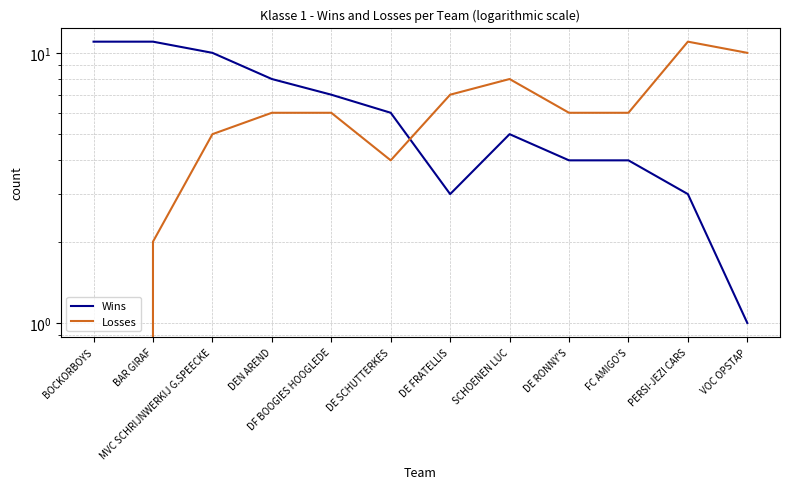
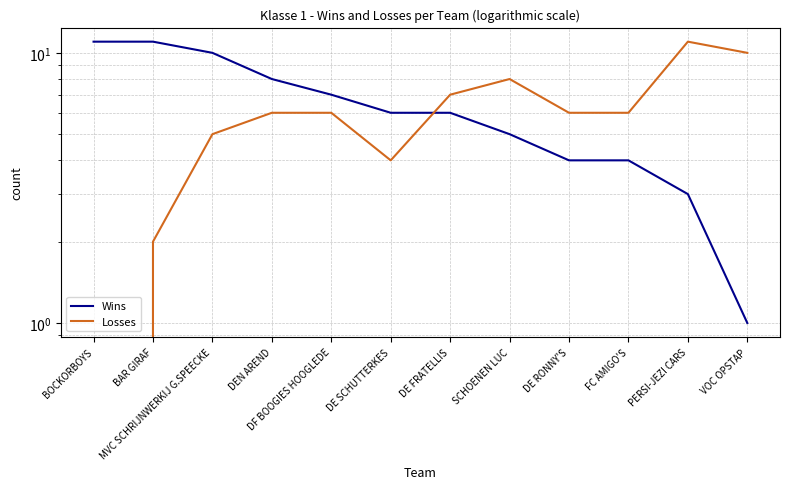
  {
    "Wins": {
      "BOCKORBOYS": 11,
      "BAR GIRAF": 11,
      "MVC SCHRIJNWERKIJ G.SPEECKE": 10,
      "DEN AREND": 8,
      "DF BOOGIES HOOGLEDE": 7,
      "DE SCHUTTERKES": 6,
-     "DE FRATELLIS": 3,
+     "DE FRATELLIS": 6,
      "SCHOENEN LUC": 5,
      "DE RONNY'S": 4,
      "FC AMIGO'S": 4,
      "PERSI-JEZI CARS": 3,
      "VOC OPSTAP": 1
    },
    "Losses": {
      "BAR GIRAF": 2,
      "MVC SCHRIJNWERKIJ G.SPEECKE": 5,
      "DEN AREND": 6,
      "DF BOOGIES HOOGLEDE": 6,
      "DE SCHUTTERKES": 4,
      "DE FRATELLIS": 7,
      "SCHOENEN LUC": 8,
      "DE RONNY'S": 6,
      "FC AMIGO'S": 6,
      "PERSI-JEZI CARS": 11,
      "VOC OPSTAP": 10
    }
  }
